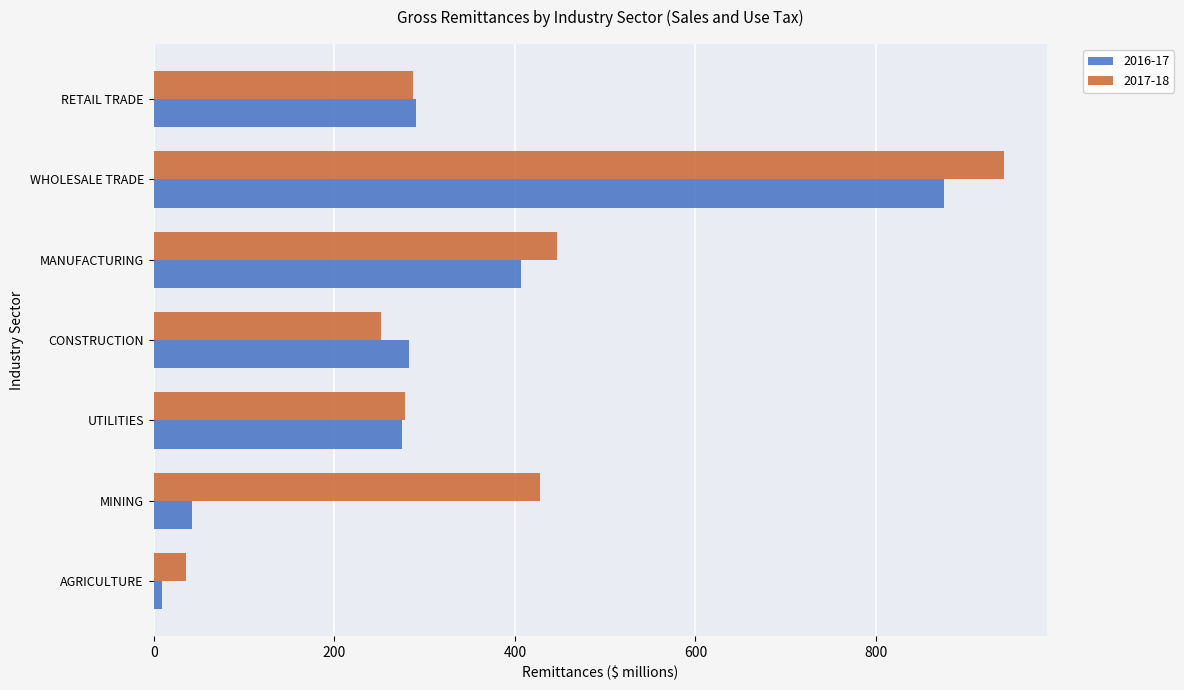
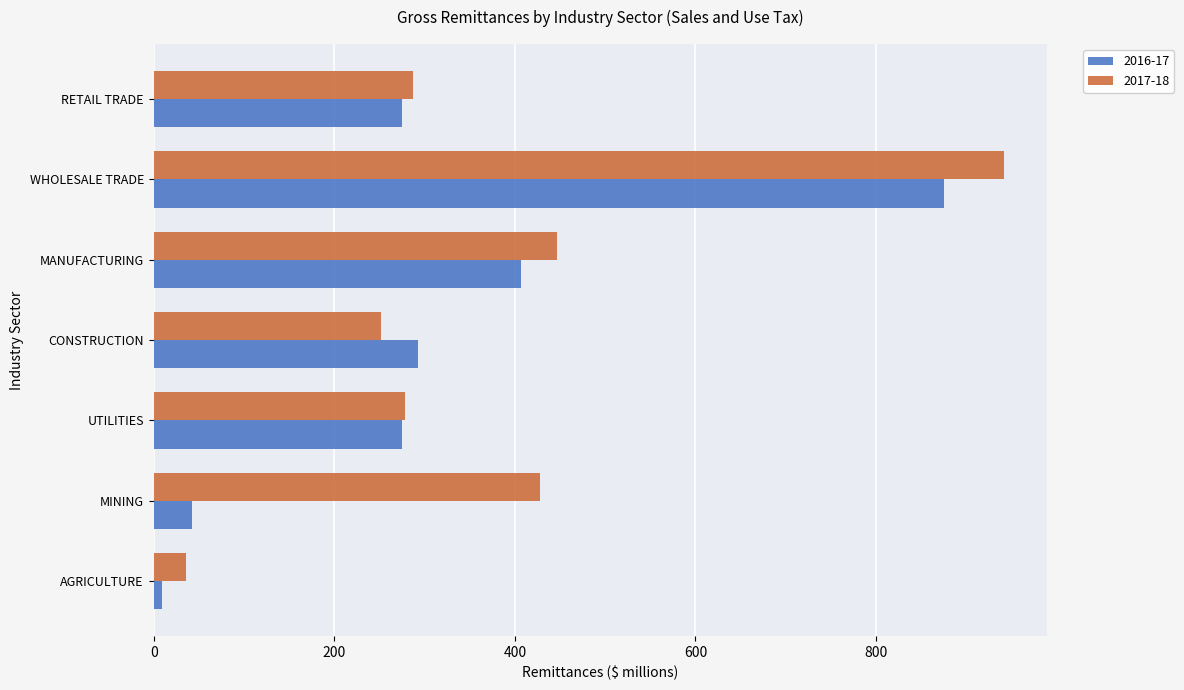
  {
    "2016-17": {
-     "RETAIL TRADE": 290,
+     "RETAIL TRADE": 280,
      "WHOLESALE TRADE": 870,
      "MANUFACTURING": 410,
-     "CONSTRUCTION": 280,
+     "CONSTRUCTION": 290,
      "UTILITIES": 280,
      "MINING": 40,
      "AGRICULTURE": 10
    },
    "2017-18": {
      "RETAIL TRADE": 290,
      "WHOLESALE TRADE": 940,
      "MANUFACTURING": 450,
      "CONSTRUCTION": 250,
      "UTILITIES": 280,
      "MINING": 430,
      "AGRICULTURE": 40
    }
  }
